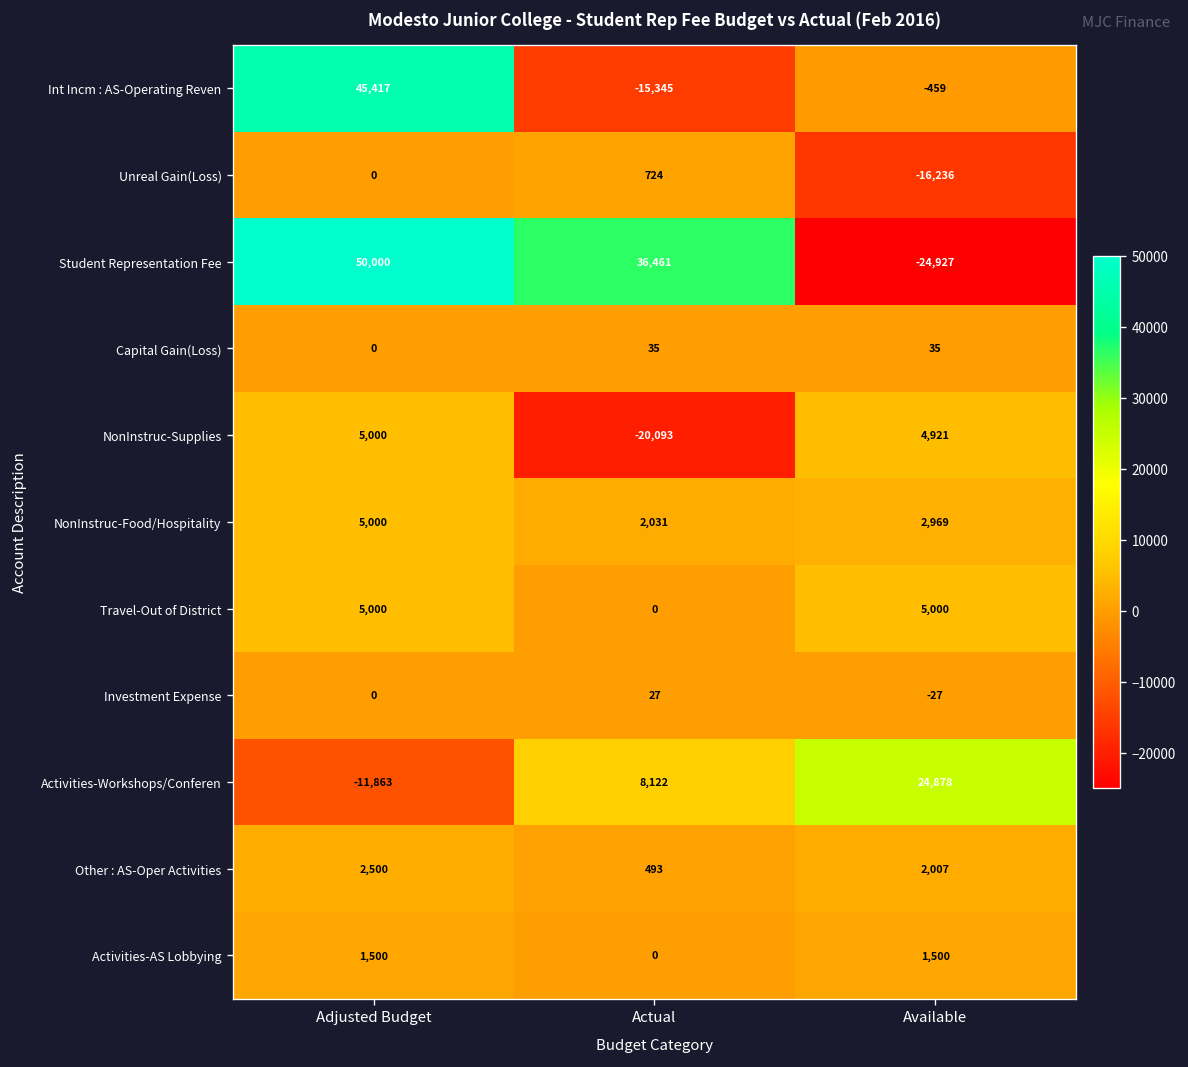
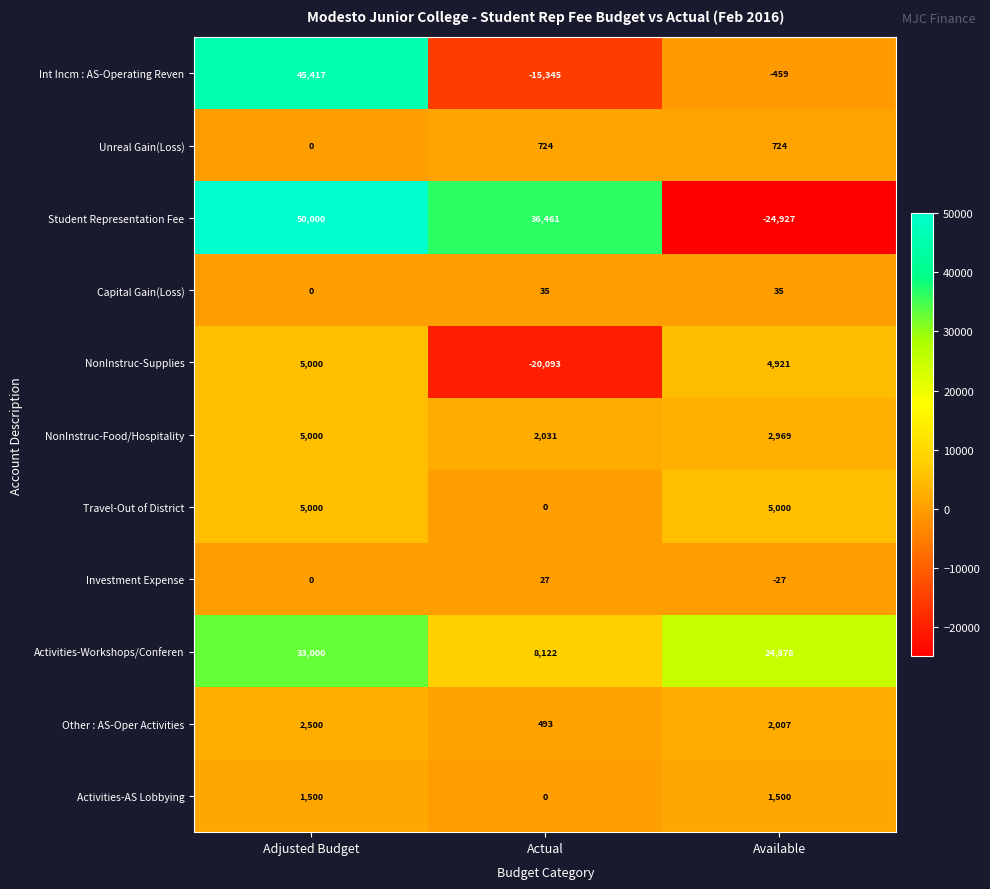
  {
    "Int Incm : AS-Operating Reven": {
      "Adjusted Budget": "45,417",
      "Actual": "-15,345",
      "Available": "-459"
    },
    "Unreal Gain(Loss)": {
      "Adjusted Budget": "0",
      "Actual": "724",
-     "Available": "-16,236"
+     "Available": "724"
    },
    "Student Representation Fee": {
      "Adjusted Budget": "50,000",
      "Actual": "36,461",
      "Available": "-24,927"
    },
    "Capital Gain(Loss)": {
      "Adjusted Budget": "0",
      "Actual": "35",
      "Available": "35"
    },
    "NonInstruc-Supplies": {
      "Adjusted Budget": "5,000",
      "Actual": "-20,093",
      "Available": "4,921"
    },
    "NonInstruc-Food/Hospitality": {
      "Adjusted Budget": "5,000",
      "Actual": "2,031",
      "Available": "2,969"
    },
    "Travel-Out of District": {
      "Adjusted Budget": "5,000",
      "Actual": "0",
      "Available": "5,000"
    },
    "Investment Expense": {
      "Adjusted Budget": "0",
      "Actual": "27",
      "Available": "-27"
    },
    "Activities-Workshops/Conferen": {
-     "Adjusted Budget": "-11,863",
+     "Adjusted Budget": "33,000",
      "Actual": "8,122",
      "Available": "24,878"
    },
    "Other : AS-Oper Activities": {
      "Adjusted Budget": "2,500",
      "Actual": "493",
      "Available": "2,007"
    },
    "Activities-AS Lobbying": {
      "Adjusted Budget": "1,500",
      "Actual": "0",
      "Available": "1,500"
    }
  }
